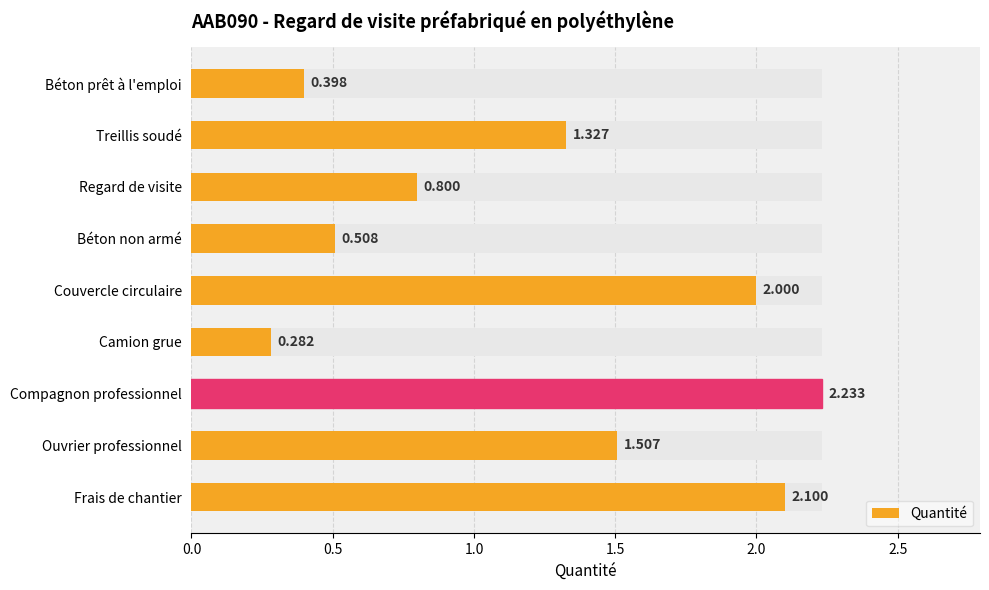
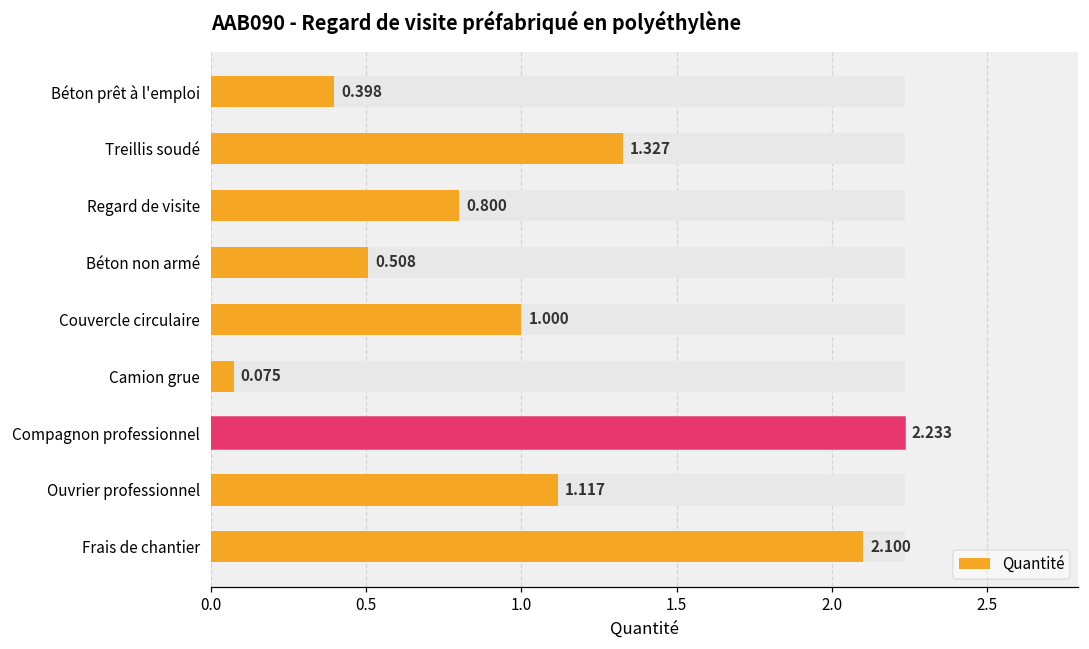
  {
    "Quantité": {
-     "Couvercle circulaire": 2.000,
-     "Camion grue": 0.282,
+     "Couvercle circulaire": 1.000,
+     "Camion grue": 0.075,
      "Compagnon professionnel": 2.233,
-     "Ouvrier professionnel": 1.507
+     "Ouvrier professionnel": 1.117
    }
  }
